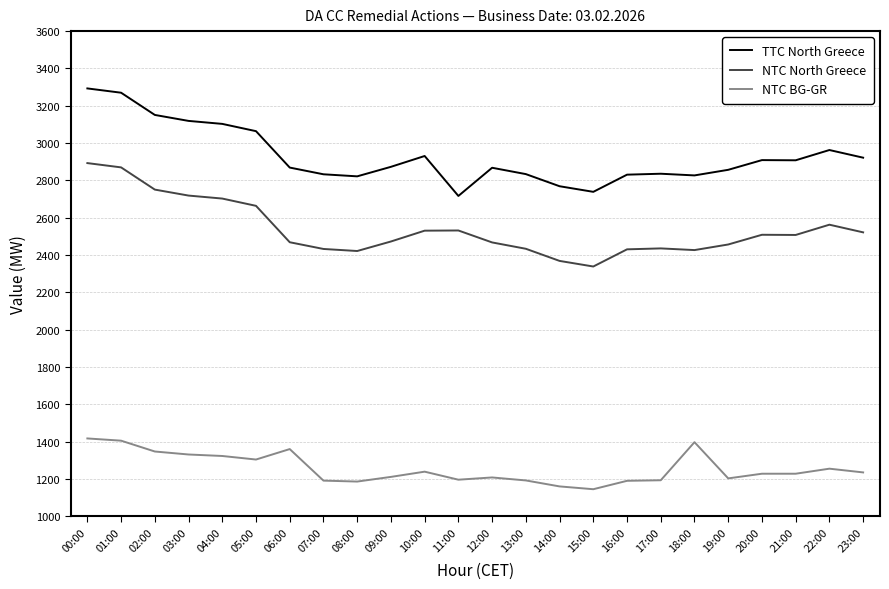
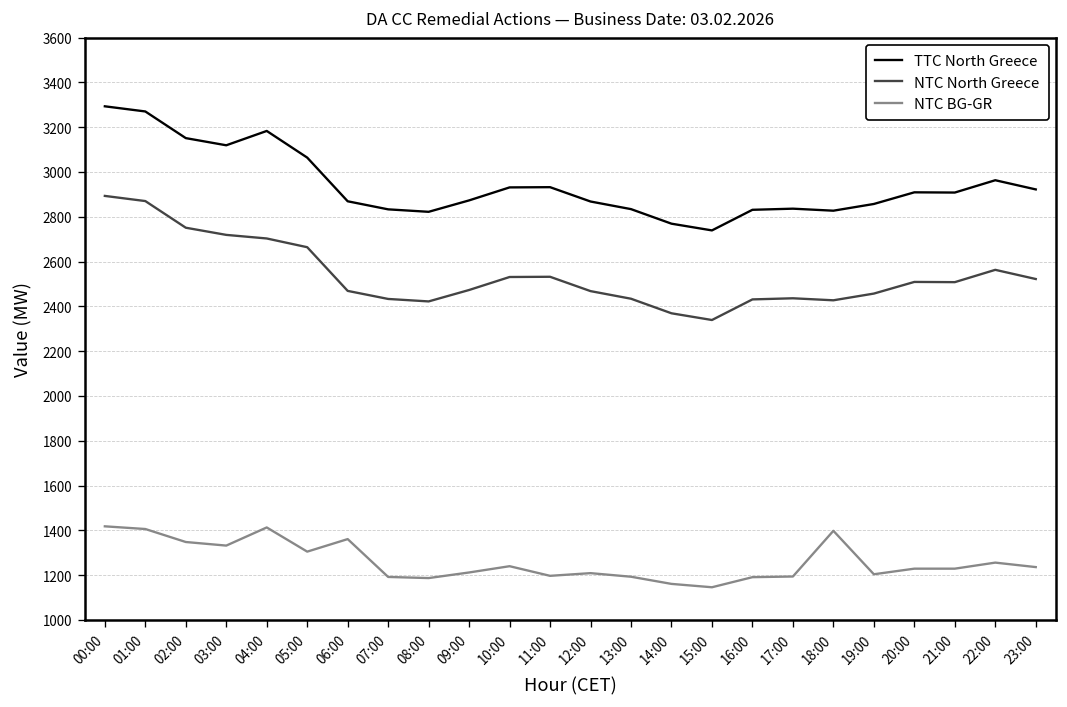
  {
    "TTC North Greece": {
      "00:00": 3290,
      "01:00": 3270,
      "02:00": 3150,
      "03:00": 3120,
-     "04:00": 3100,
+     "04:00": 3180,
      "05:00": 3060,
      "06:00": 2870,
      "07:00": 2830,
      "08:00": 2820,
      "09:00": 2870,
      "10:00": 2930,
-     "11:00": 2720,
+     "11:00": 2930,
      "12:00": 2870,
      "13:00": 2830,
      "14:00": 2770,
      "15:00": 2740,
      "16:00": 2830,
      "17:00": 2840,
      "18:00": 2830,
      "19:00": 2860,
      "20:00": 2910,
      "21:00": 2910,
      "22:00": 2960,
      "23:00": 2920
    },
    "NTC North Greece": {
      "00:00": 2890,
      "01:00": 2870,
      "02:00": 2750,
      "03:00": 2720,
      "04:00": 2700,
      "05:00": 2660,
      "06:00": 2470,
      "07:00": 2430,
      "08:00": 2420,
      "09:00": 2470,
      "10:00": 2530,
      "11:00": 2530,
      "12:00": 2470,
      "13:00": 2430,
      "14:00": 2370,
      "15:00": 2340,
      "16:00": 2430,
      "17:00": 2440,
      "18:00": 2430,
      "19:00": 2460,
      "20:00": 2510,
      "21:00": 2510,
      "22:00": 2560,
      "23:00": 2520
    },
    "NTC BG-GR": {
      "00:00": 1420,
      "01:00": 1410,
      "02:00": 1350,
      "03:00": 1330,
-     "04:00": 1320,
+     "04:00": 1410,
      "05:00": 1310,
      "06:00": 1360,
      "07:00": 1190,
      "08:00": 1190,
      "09:00": 1210,
      "10:00": 1240,
      "11:00": 1200,
      "12:00": 1210,
      "13:00": 1190,
      "14:00": 1160,
      "15:00": 1150,
      "16:00": 1190,
      "17:00": 1190,
      "18:00": 1400,
      "19:00": 1200,
      "20:00": 1230,
      "21:00": 1230,
      "22:00": 1260,
      "23:00": 1240
    }
  }
